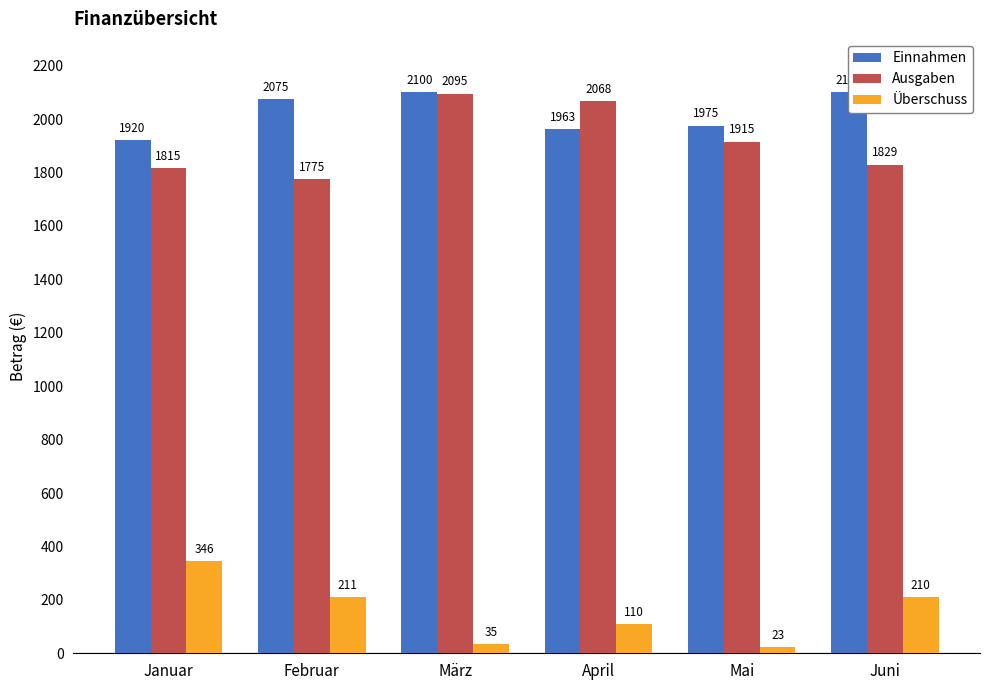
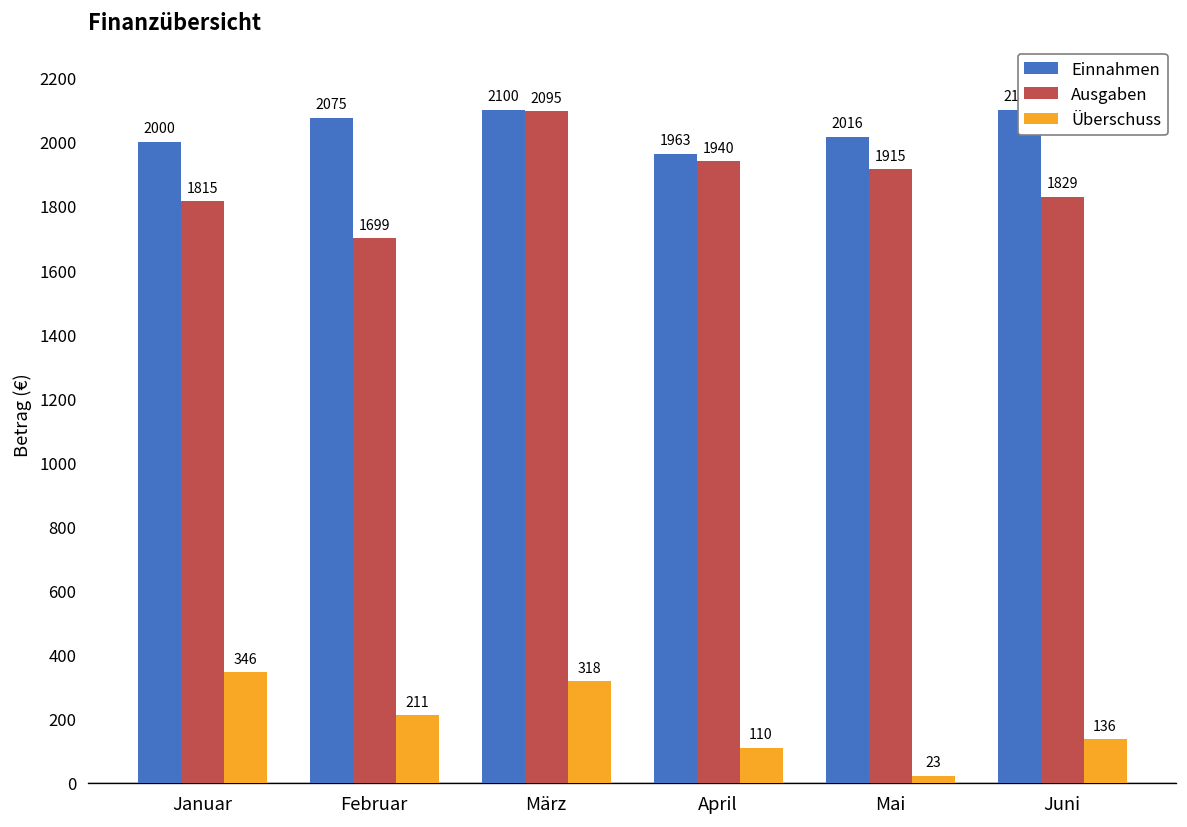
  {
    "Einnahmen": {
-     "Januar": 1920,
+     "Januar": 2000,
      "Februar": 2075,
      "März": 2100,
      "April": 1963,
-     "Mai": 1975
+     "Mai": 2016
    },
    "Ausgaben": {
      "Januar": 1815,
-     "Februar": 1775,
+     "Februar": 1699,
      "März": 2095,
-     "April": 2068,
+     "April": 1940,
      "Mai": 1915,
      "Juni": 1829
    },
    "Überschuss": {
      "Januar": 346,
      "Februar": 211,
-     "März": 35,
+     "März": 318,
      "April": 110,
      "Mai": 23,
-     "Juni": 210
+     "Juni": 136
    }
  }
